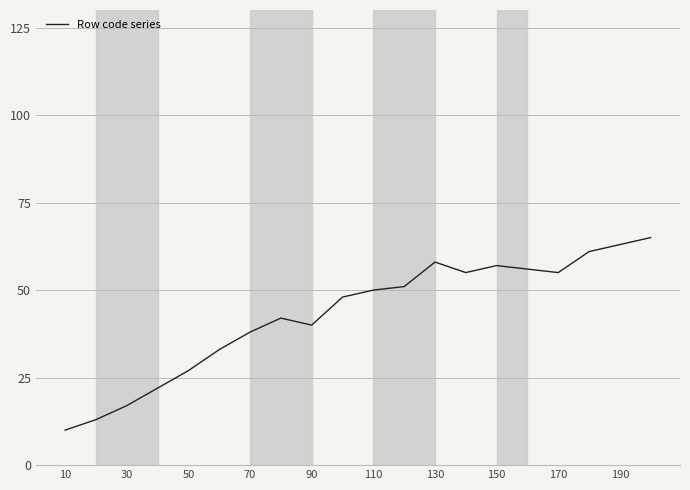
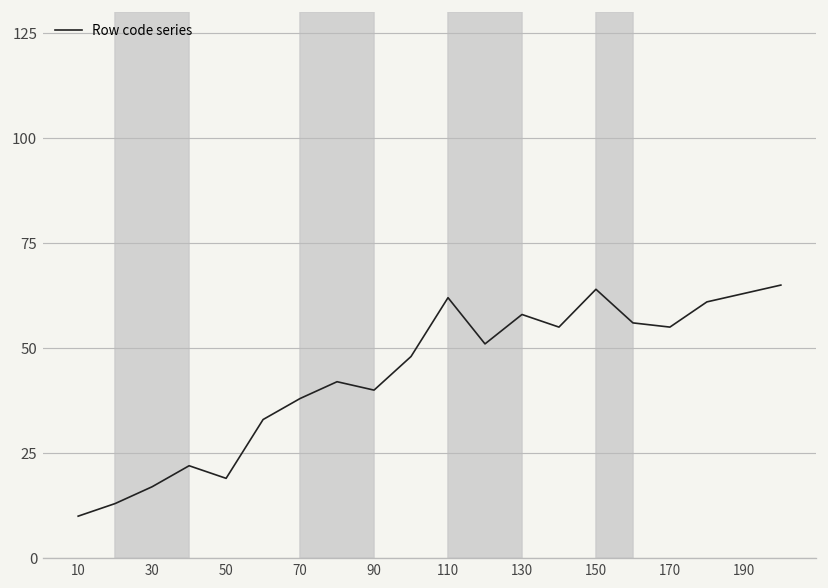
  {
    "10": 10,
    "30": 17,
-   "50": 27,
+   "50": 19,
    "70": 38,
    "90": 40,
-   "110": 50,
+   "110": 62,
    "130": 58,
-   "150": 57,
+   "150": 64,
    "170": 55,
    "190": 63
  }
